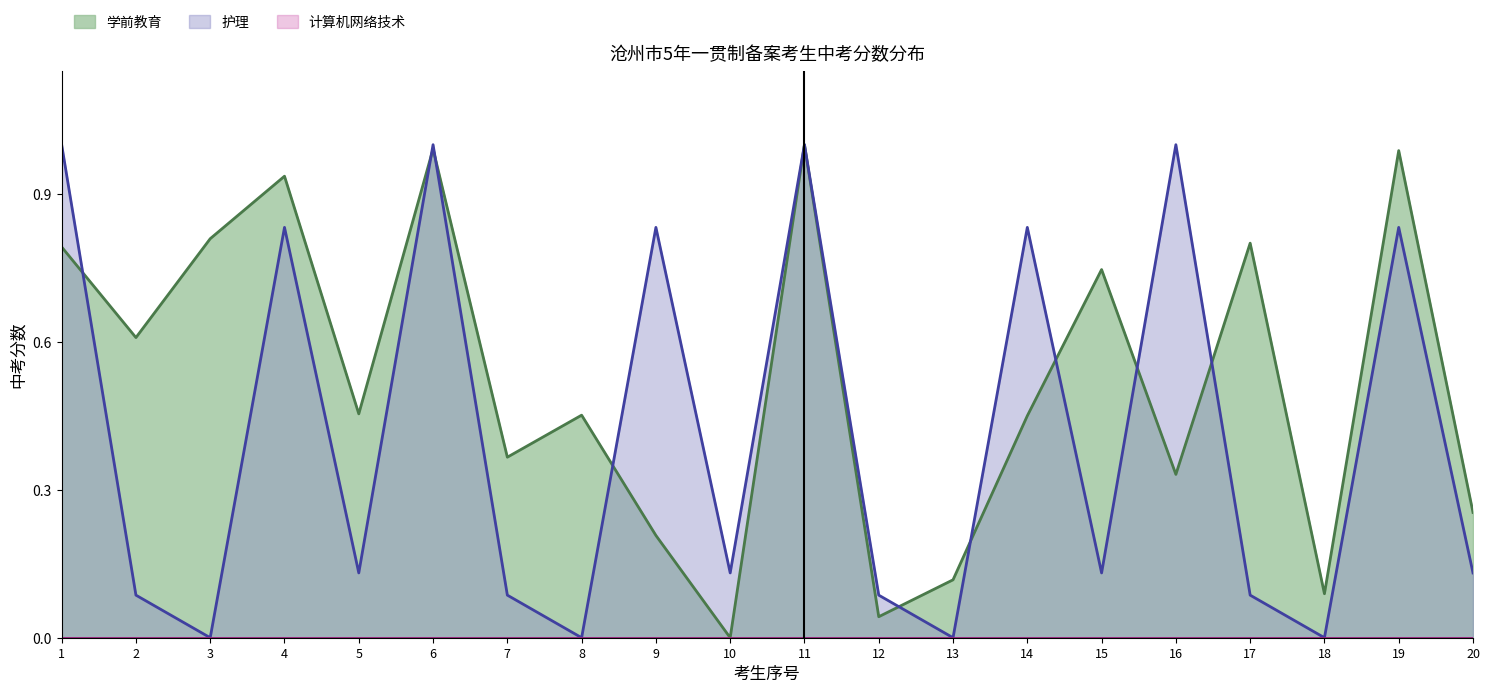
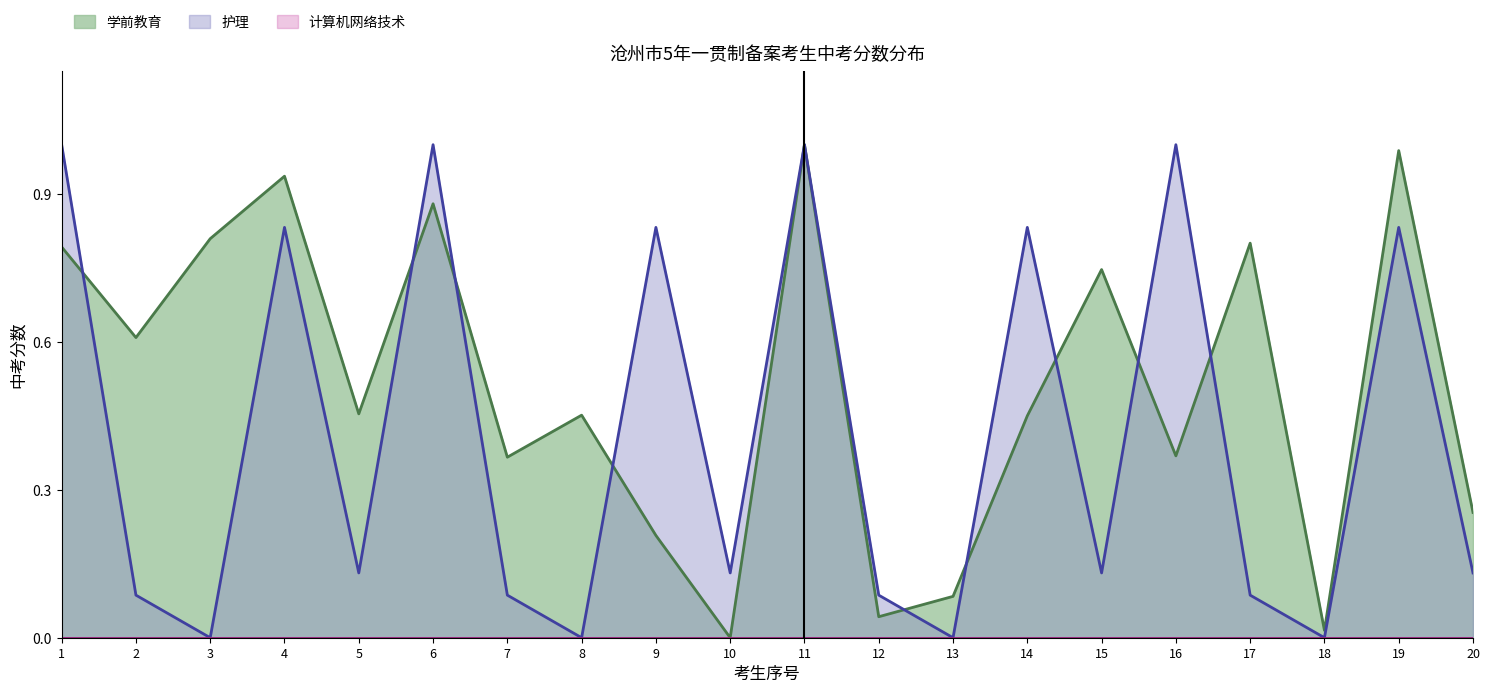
  {
    "学前教育": {
      "1": 0.79,
      "2": 0.61,
      "3": 0.81,
      "4": 0.94,
      "5": 0.45,
-     "6": 0.99,
+     "6": 0.88,
      "7": 0.37,
      "8": 0.45,
      "9": 0.21,
      "12": 0.04,
-     "13": 0.12,
+     "13": 0.08,
      "14": 0.45,
      "15": 0.75,
-     "16": 0.33,
+     "16": 0.37,
      "17": 0.80,
-     "18": 0.09,
+     "18": 0.01,
      "19": 0.99,
      "20": 0.25
    }
  }
